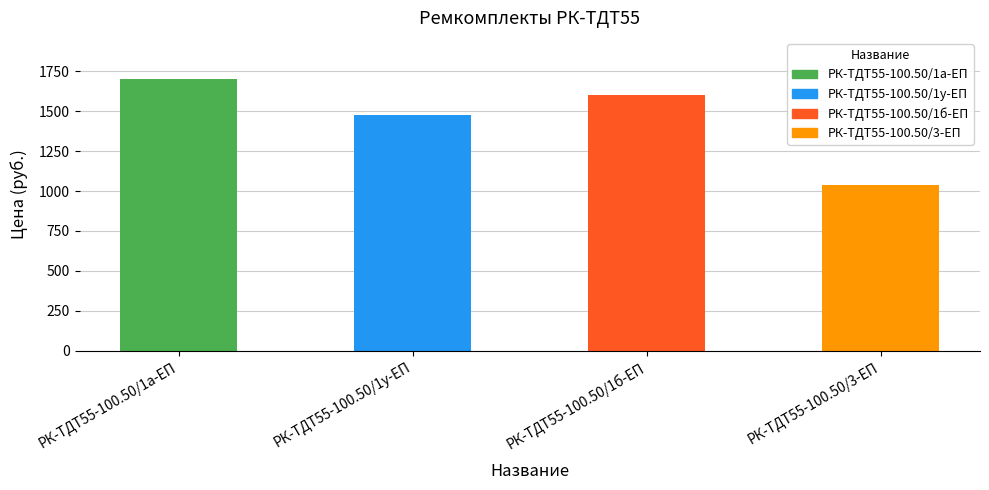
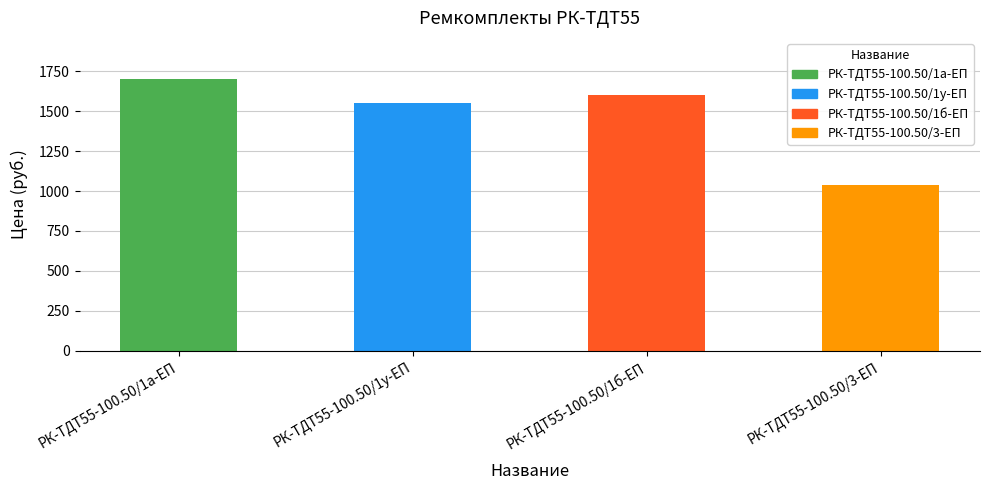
  {
    "РК-ТДТ55-100.50/1а-ЕП": 1700,
-   "РК-ТДТ55-100.50/1у-ЕП": 1470,
+   "РК-ТДТ55-100.50/1у-ЕП": 1550,
    "РК-ТДТ55-100.50/1б-ЕП": 1600,
    "РК-ТДТ55-100.50/3-ЕП": 1040
  }
